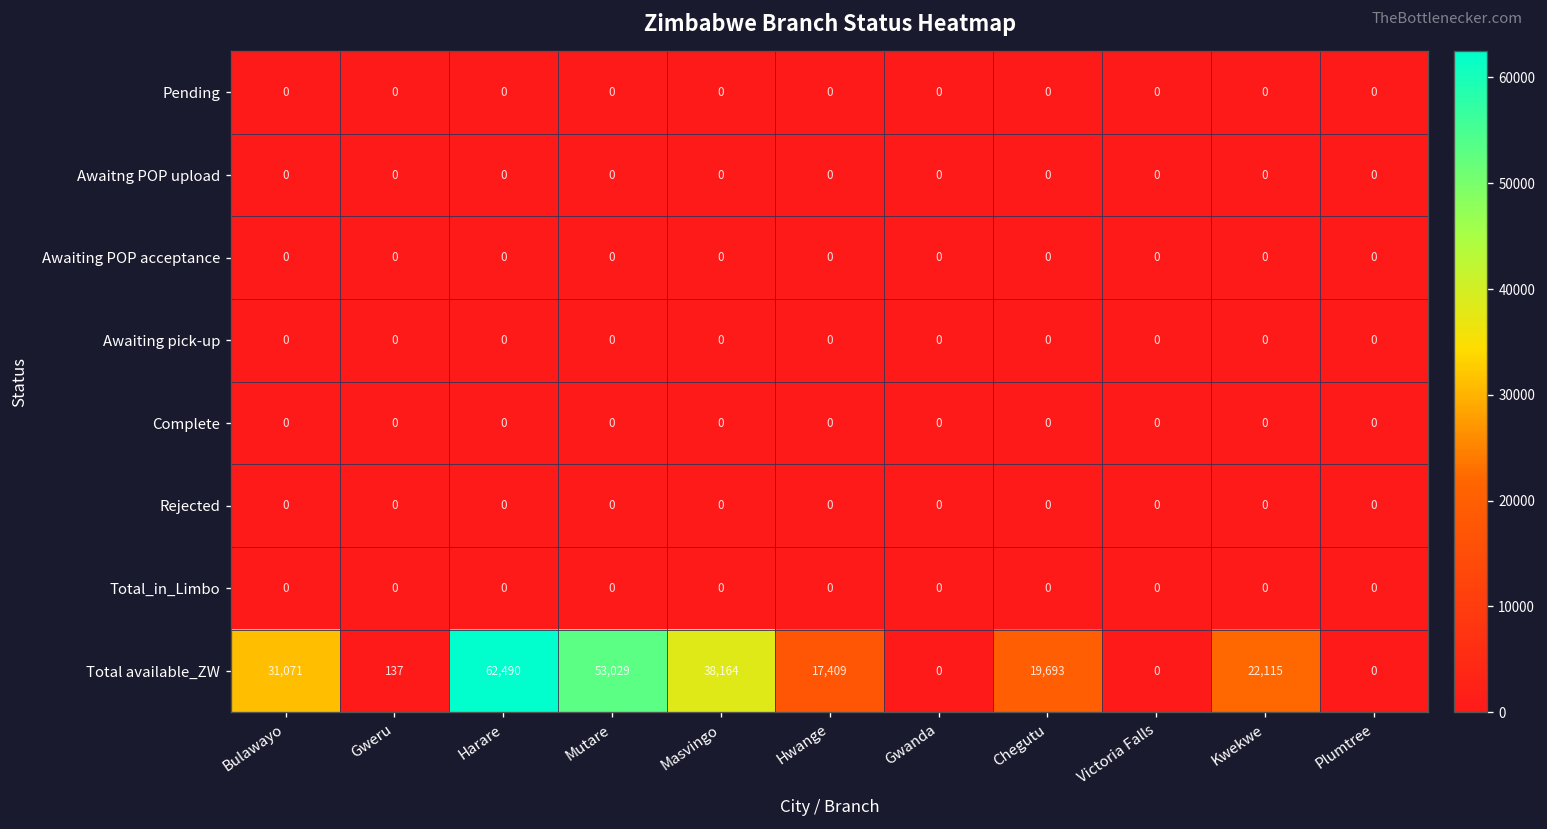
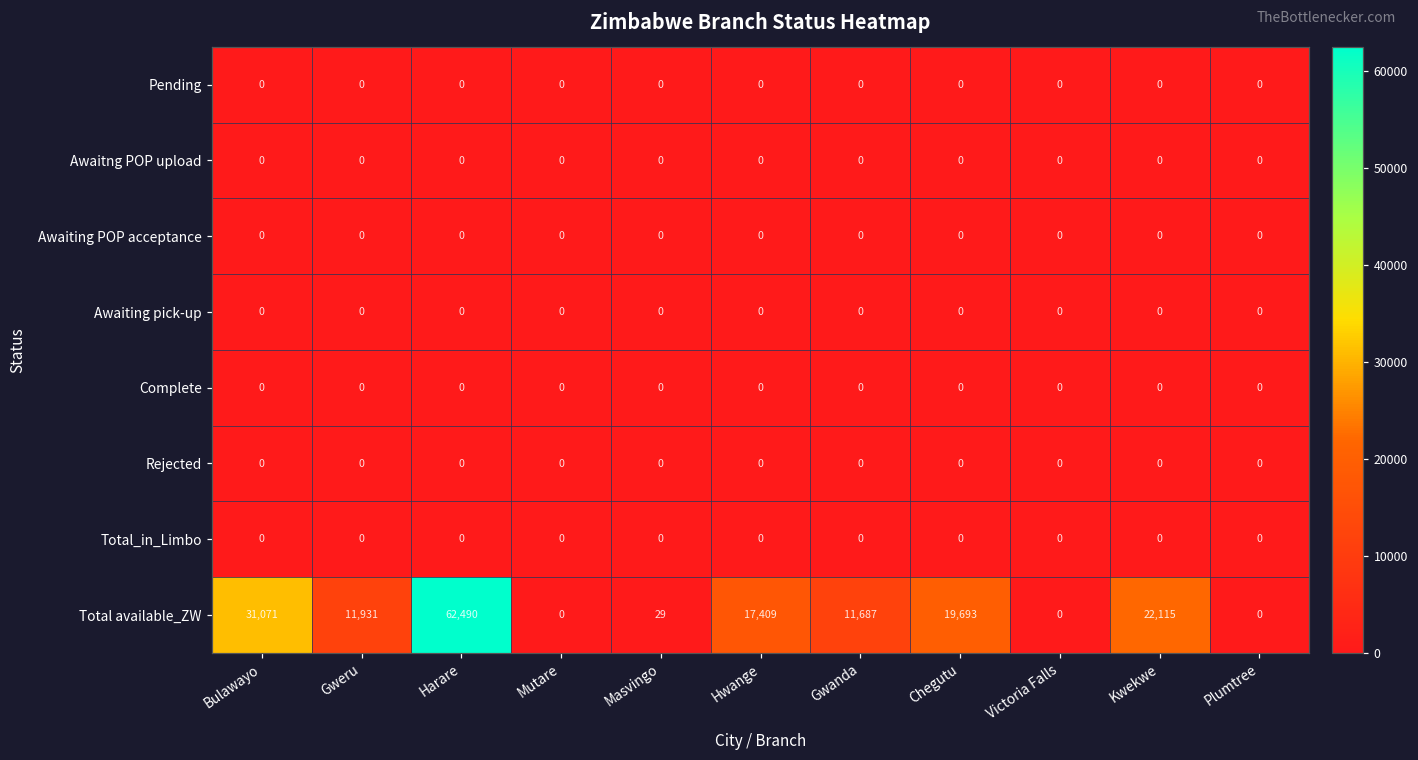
  {
    "Pending": {
      "Bulawayo": "0",
      "Gweru": "0",
      "Harare": "0",
      "Mutare": "0",
      "Masvingo": "0",
      "Hwange": "0",
      "Gwanda": "0",
      "Chegutu": "0",
      "Victoria Falls": "0",
      "Kwekwe": "0",
      "Plumtree": "0"
    },
    "Awaitng POP upload": {
      "Bulawayo": "0",
      "Gweru": "0",
      "Harare": "0",
      "Mutare": "0",
      "Masvingo": "0",
      "Hwange": "0",
      "Gwanda": "0",
      "Chegutu": "0",
      "Victoria Falls": "0",
      "Kwekwe": "0",
      "Plumtree": "0"
    },
    "Awaiting POP acceptance": {
      "Bulawayo": "0",
      "Gweru": "0",
      "Harare": "0",
      "Mutare": "0",
      "Masvingo": "0",
      "Hwange": "0",
      "Gwanda": "0",
      "Chegutu": "0",
      "Victoria Falls": "0",
      "Kwekwe": "0",
      "Plumtree": "0"
    },
    "Awaiting pick-up": {
      "Bulawayo": "0",
      "Gweru": "0",
      "Harare": "0",
      "Mutare": "0",
      "Masvingo": "0",
      "Hwange": "0",
      "Gwanda": "0",
      "Chegutu": "0",
      "Victoria Falls": "0",
      "Kwekwe": "0",
      "Plumtree": "0"
    },
    "Complete": {
      "Bulawayo": "0",
      "Gweru": "0",
      "Harare": "0",
      "Mutare": "0",
      "Masvingo": "0",
      "Hwange": "0",
      "Gwanda": "0",
      "Chegutu": "0",
      "Victoria Falls": "0",
      "Kwekwe": "0",
      "Plumtree": "0"
    },
    "Rejected": {
      "Bulawayo": "0",
      "Gweru": "0",
      "Harare": "0",
      "Mutare": "0",
      "Masvingo": "0",
      "Hwange": "0",
      "Gwanda": "0",
      "Chegutu": "0",
      "Victoria Falls": "0",
      "Kwekwe": "0",
      "Plumtree": "0"
    },
    "Total_in_Limbo": {
      "Bulawayo": "0",
      "Gweru": "0",
      "Harare": "0",
      "Mutare": "0",
      "Masvingo": "0",
      "Hwange": "0",
      "Gwanda": "0",
      "Chegutu": "0",
      "Victoria Falls": "0",
      "Kwekwe": "0",
      "Plumtree": "0"
    },
    "Total available_ZW": {
      "Bulawayo": "31,071",
-     "Gweru": "137",
+     "Gweru": "11,931",
      "Harare": "62,490",
-     "Mutare": "53,029",
-     "Masvingo": "38,164",
+     "Mutare": "0",
+     "Masvingo": "29",
      "Hwange": "17,409",
-     "Gwanda": "0",
+     "Gwanda": "11,687",
      "Chegutu": "19,693",
      "Victoria Falls": "0",
      "Kwekwe": "22,115",
      "Plumtree": "0"
    }
  }
